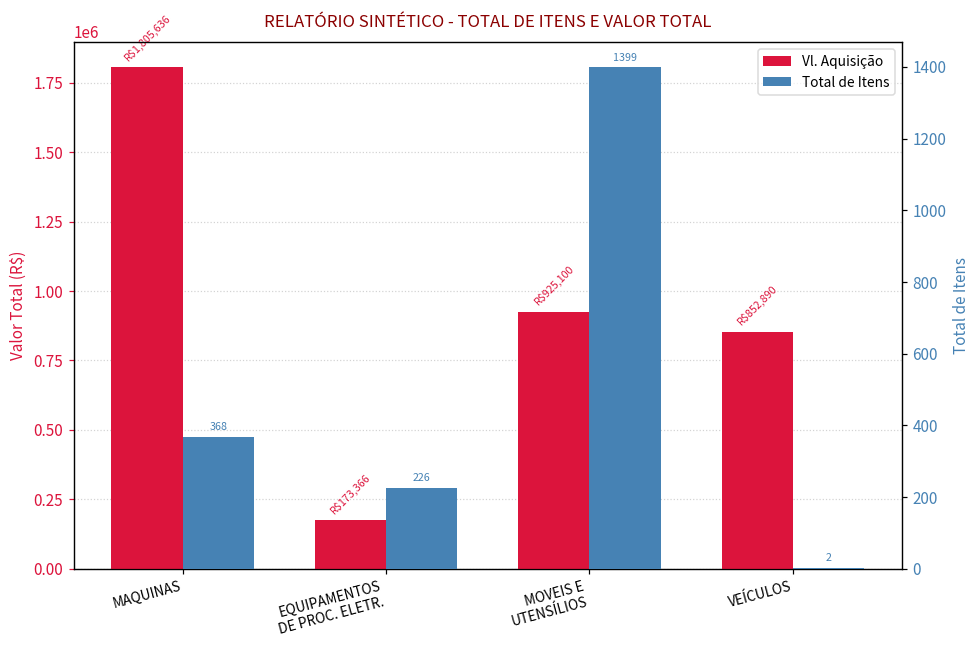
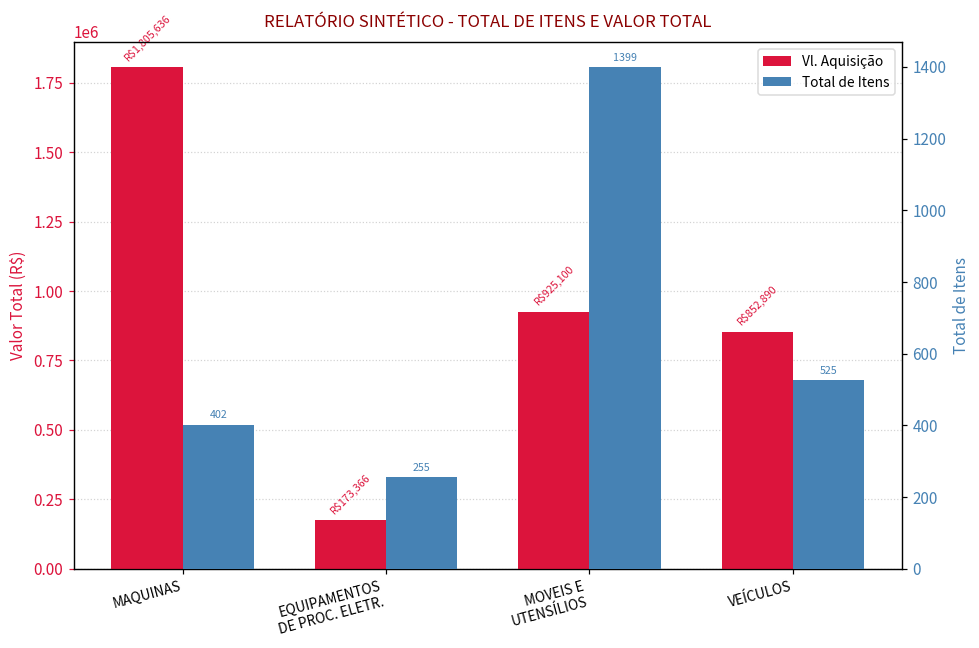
  {
    "Vl. Aquisição": {
      "MAQUINAS": "$1,805,636",
      "EQUIPAMENTOS DE PROC. ELETR.": "$173,366",
      "MOVEIS E UTENSÍLIOS": "$925,100",
      "VEÍCULOS": "$852,890"
    },
    "Total de Itens": {
-     "MAQUINAS": "368",
-     "EQUIPAMENTOS DE PROC. ELETR.": "226",
+     "MAQUINAS": "402",
+     "EQUIPAMENTOS DE PROC. ELETR.": "255",
      "MOVEIS E UTENSÍLIOS": "1399",
-     "VEÍCULOS": "2"
+     "VEÍCULOS": "525"
    }
  }
